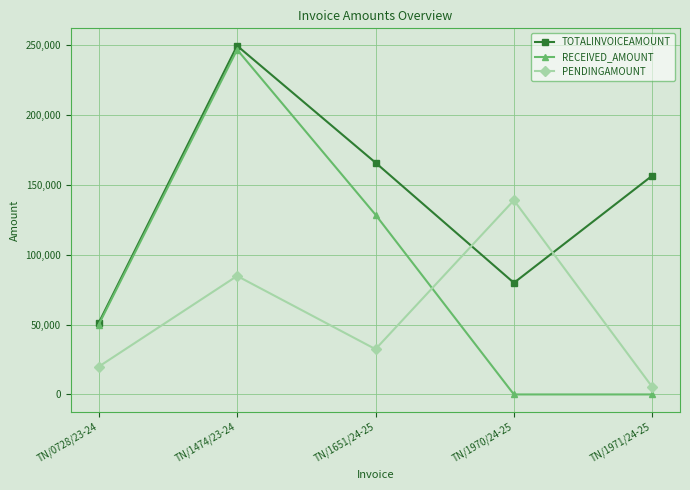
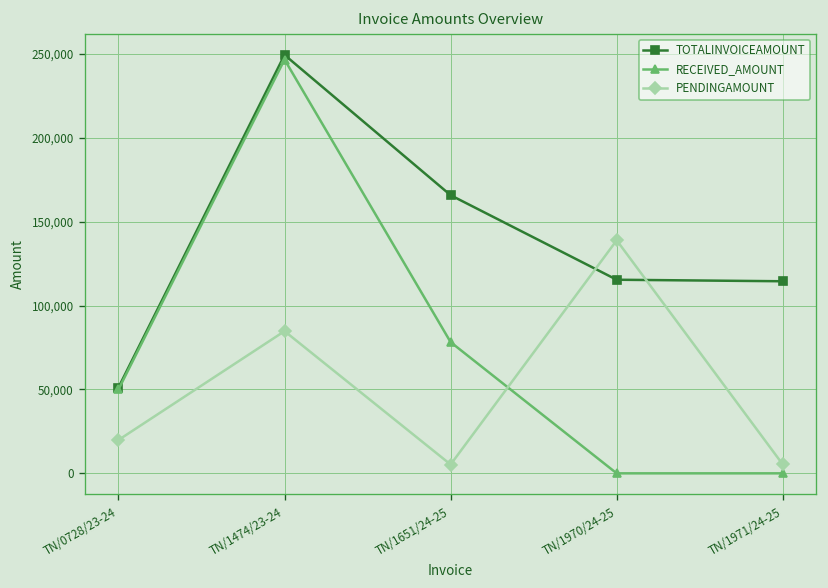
  {
    "TOTALINVOICEAMOUNT": {
      "TN/1474/23-24": "249,000",
      "TN/1651/24-25": "166,000",
-     "TN/1970/24-25": "80,000",
-     "TN/1971/24-25": "157,000"
+     "TN/1970/24-25": "115,000",
+     "TN/1971/24-25": "114,000"
    },
    "RECEIVED_AMOUNT": {
      "TN/1474/23-24": "247,000",
-     "TN/1651/24-25": "129,000",
+     "TN/1651/24-25": "78,000",
      "TN/1970/24-25": "0",
      "TN/1971/24-25": "0"
    },
    "PENDINGAMOUNT": {
      "TN/0728/23-24": "20,000",
      "TN/1474/23-24": "85,000",
-     "TN/1651/24-25": "32,000",
+     "TN/1651/24-25": "5,000",
      "TN/1970/24-25": "139,000",
      "TN/1971/24-25": "5,000"
    }
  }
